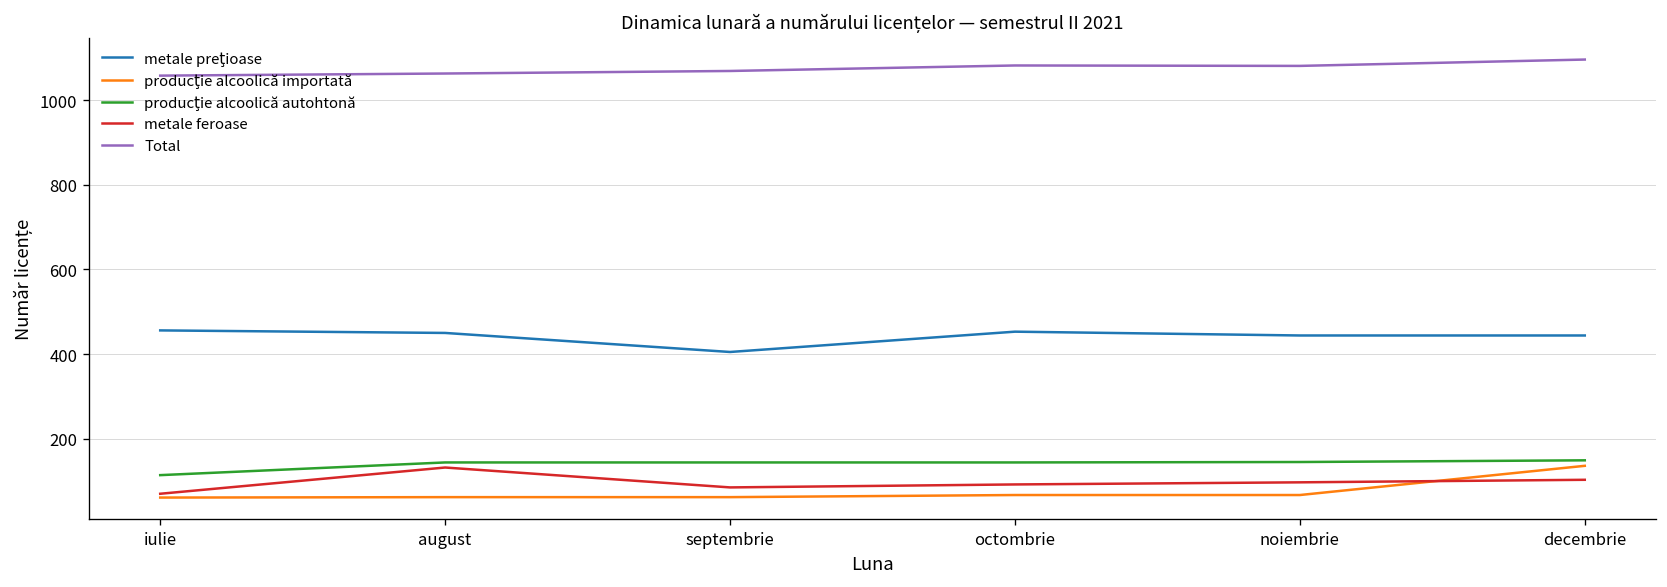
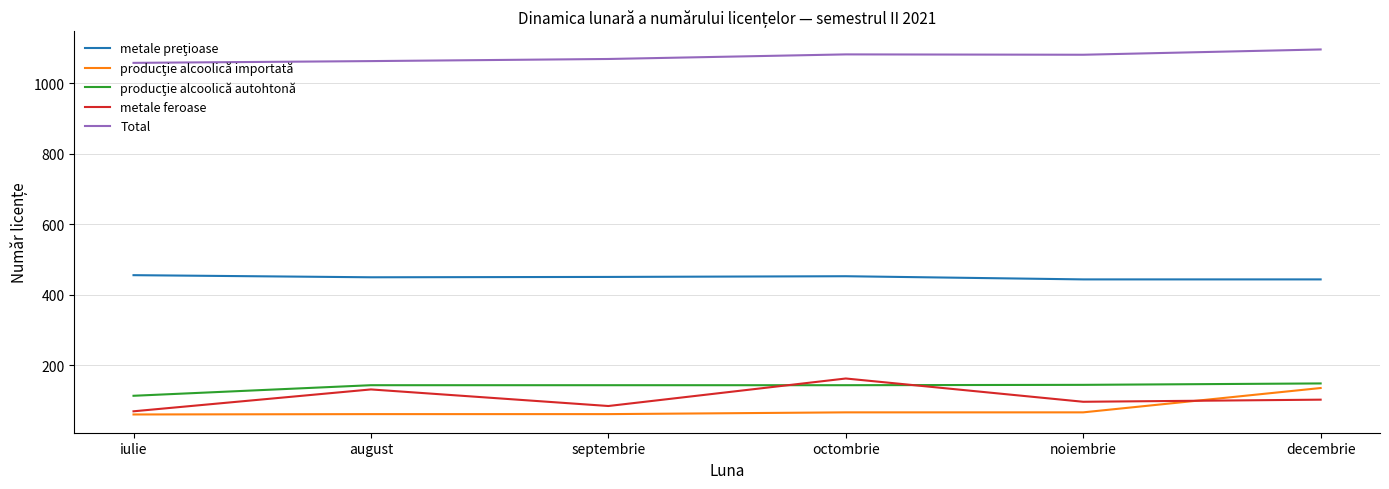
  {
    "metale preţioase": {
      "iulie": 460,
      "august": 450,
-     "septembrie": 410,
+     "septembrie": 450,
      "octombrie": 450,
      "noiembrie": 440,
      "decembrie": 440
    },
    "producţie alcoolică importată": {
      "iulie": 60,
      "august": 60,
      "septembrie": 60,
      "octombrie": 70,
      "noiembrie": 70,
      "decembrie": 140
    },
    "producţie alcoolică autohtonă": {
      "iulie": 110,
      "august": 140,
      "septembrie": 140,
      "octombrie": 140,
      "noiembrie": 150,
      "decembrie": 150
    },
    "metale feroase": {
      "iulie": 70,
      "august": 130,
      "septembrie": 90,
-     "octombrie": 90,
+     "octombrie": 160,
      "noiembrie": 100,
      "decembrie": 100
    },
    "Total": {
      "iulie": 1060,
      "august": 1060,
      "septembrie": 1070,
      "octombrie": 1080,
      "noiembrie": 1080,
      "decembrie": 1100
    }
  }
